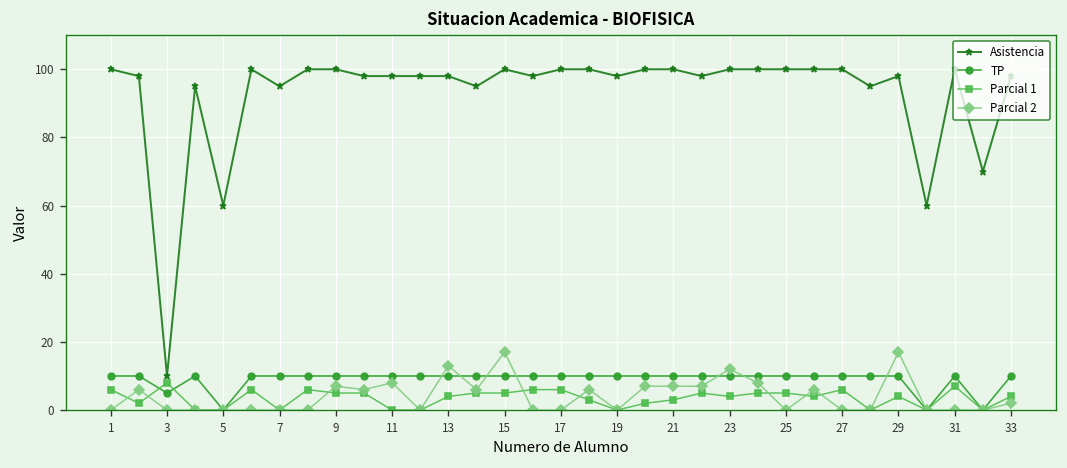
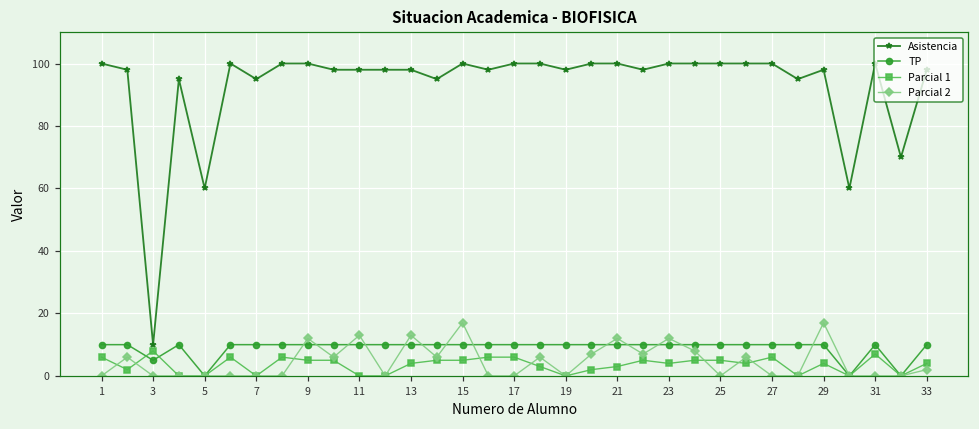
  {
    "Parcial 2": {
      "1": 0,
      "3": 0,
-     "9": 7,
-     "11": 8,
+     "9": 12,
+     "11": 13,
      "13": 13,
      "15": 17,
      "17": 0,
-     "21": 7,
+     "21": 12,
      "23": 12,
      "25": 0,
      "27": 0,
      "29": 17,
      "31": 0,
      "33": 2
    }
  }
